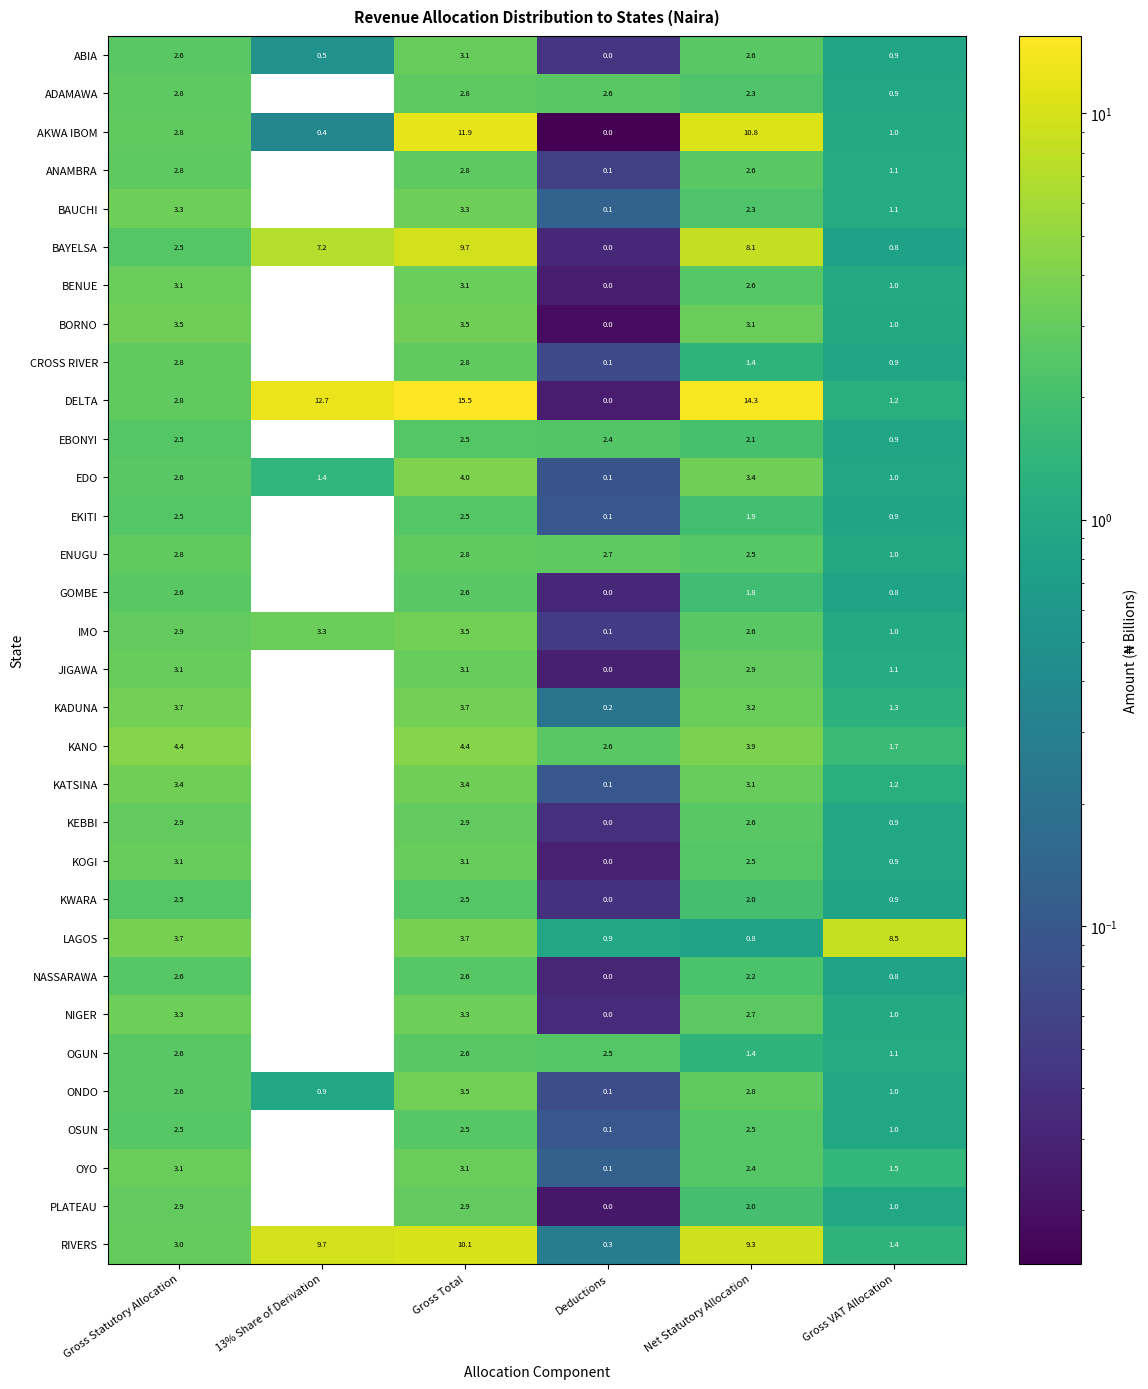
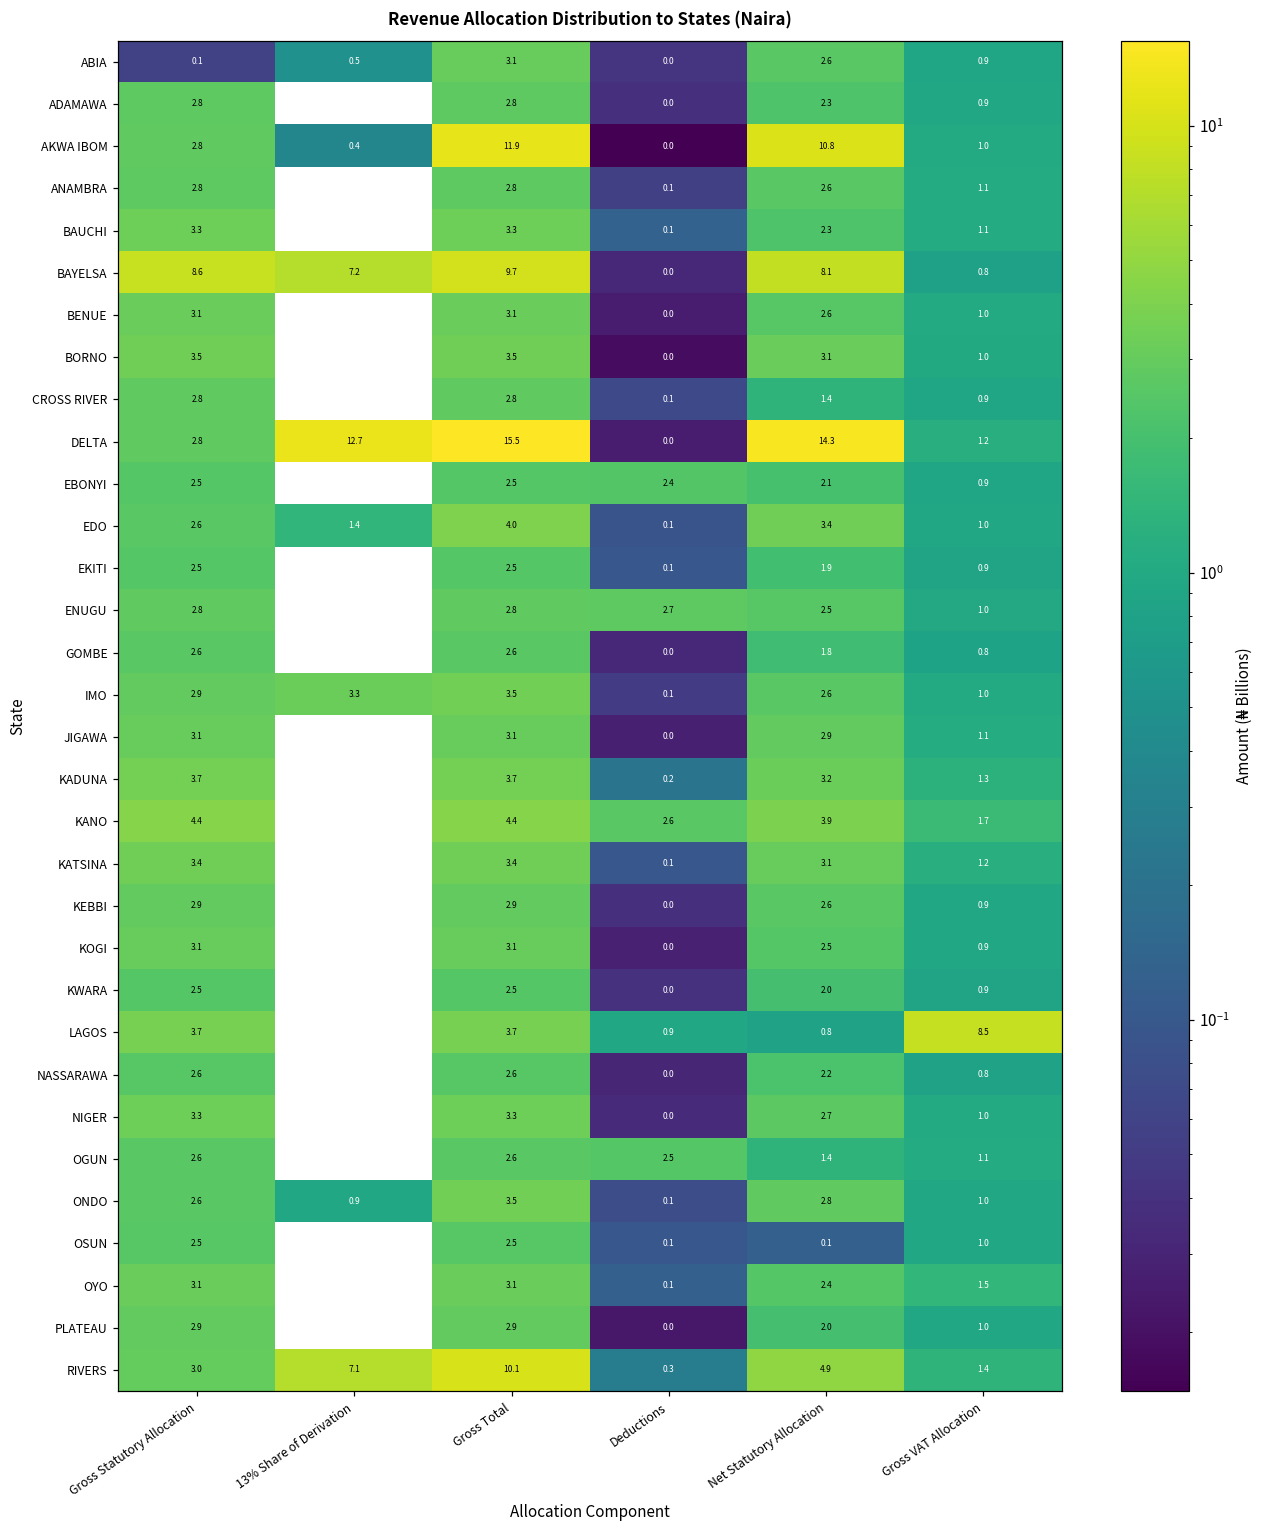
  {
    "ABIA": {
-     "Gross Statutory Allocation": 2.6,
+     "Gross Statutory Allocation": 0.1,
      "13% Share of Derivation": 0.5,
      "Gross Total": 3.1,
      "Deductions": 0.0,
      "Net Statutory Allocation": 2.6,
      "Gross VAT Allocation": 0.9
    },
    "ADAMAWA": {
      "Gross Statutory Allocation": 2.8,
      "Gross Total": 2.8,
-     "Deductions": 2.6,
+     "Deductions": 0.0,
      "Net Statutory Allocation": 2.3,
      "Gross VAT Allocation": 0.9
    },
    "AKWA IBOM": {
      "Gross Statutory Allocation": 2.8,
      "13% Share of Derivation": 0.4,
      "Gross Total": 11.9,
      "Deductions": 0.0,
      "Net Statutory Allocation": 10.8,
      "Gross VAT Allocation": 1.0
    },
    "ANAMBRA": {
      "Gross Statutory Allocation": 2.8,
      "Gross Total": 2.8,
      "Deductions": 0.1,
      "Net Statutory Allocation": 2.6,
      "Gross VAT Allocation": 1.1
    },
    "BAUCHI": {
      "Gross Statutory Allocation": 3.3,
      "Gross Total": 3.3,
      "Deductions": 0.1,
      "Net Statutory Allocation": 2.3,
      "Gross VAT Allocation": 1.1
    },
    "BAYELSA": {
-     "Gross Statutory Allocation": 2.5,
+     "Gross Statutory Allocation": 8.6,
      "13% Share of Derivation": 7.2,
      "Gross Total": 9.7,
      "Deductions": 0.0,
      "Net Statutory Allocation": 8.1,
      "Gross VAT Allocation": 0.8
    },
    "BENUE": {
      "Gross Statutory Allocation": 3.1,
      "Gross Total": 3.1,
      "Deductions": 0.0,
      "Net Statutory Allocation": 2.6,
      "Gross VAT Allocation": 1.0
    },
    "BORNO": {
      "Gross Statutory Allocation": 3.5,
      "Gross Total": 3.5,
      "Deductions": 0.0,
      "Net Statutory Allocation": 3.1,
      "Gross VAT Allocation": 1.0
    },
    "CROSS RIVER": {
      "Gross Statutory Allocation": 2.8,
      "Gross Total": 2.8,
      "Deductions": 0.1,
      "Net Statutory Allocation": 1.4,
      "Gross VAT Allocation": 0.9
    },
    "DELTA": {
      "Gross Statutory Allocation": 2.8,
      "13% Share of Derivation": 12.7,
      "Gross Total": 15.5,
      "Deductions": 0.0,
      "Net Statutory Allocation": 14.3,
      "Gross VAT Allocation": 1.2
    },
    "EBONYI": {
      "Gross Statutory Allocation": 2.5,
      "Gross Total": 2.5,
      "Deductions": 2.4,
      "Net Statutory Allocation": 2.1,
      "Gross VAT Allocation": 0.9
    },
    "EDO": {
      "Gross Statutory Allocation": 2.6,
      "13% Share of Derivation": 1.4,
      "Gross Total": 4.0,
      "Deductions": 0.1,
      "Net Statutory Allocation": 3.4,
      "Gross VAT Allocation": 1.0
    },
    "EKITI": {
      "Gross Statutory Allocation": 2.5,
      "Gross Total": 2.5,
      "Deductions": 0.1,
      "Net Statutory Allocation": 1.9,
      "Gross VAT Allocation": 0.9
    },
    "ENUGU": {
      "Gross Statutory Allocation": 2.8,
      "Gross Total": 2.8,
      "Deductions": 2.7,
      "Net Statutory Allocation": 2.5,
      "Gross VAT Allocation": 1.0
    },
    "GOMBE": {
      "Gross Statutory Allocation": 2.6,
      "Gross Total": 2.6,
      "Deductions": 0.0,
      "Net Statutory Allocation": 1.8,
      "Gross VAT Allocation": 0.8
    },
    "IMO": {
      "Gross Statutory Allocation": 2.9,
      "13% Share of Derivation": 3.3,
      "Gross Total": 3.5,
      "Deductions": 0.1,
      "Net Statutory Allocation": 2.6,
      "Gross VAT Allocation": 1.0
    },
    "JIGAWA": {
      "Gross Statutory Allocation": 3.1,
      "Gross Total": 3.1,
      "Deductions": 0.0,
      "Net Statutory Allocation": 2.9,
      "Gross VAT Allocation": 1.1
    },
    "KADUNA": {
      "Gross Statutory Allocation": 3.7,
      "Gross Total": 3.7,
      "Deductions": 0.2,
      "Net Statutory Allocation": 3.2,
      "Gross VAT Allocation": 1.3
    },
    "KANO": {
      "Gross Statutory Allocation": 4.4,
      "Gross Total": 4.4,
      "Deductions": 2.6,
      "Net Statutory Allocation": 3.9,
      "Gross VAT Allocation": 1.7
    },
    "KATSINA": {
      "Gross Statutory Allocation": 3.4,
      "Gross Total": 3.4,
      "Deductions": 0.1,
      "Net Statutory Allocation": 3.1,
      "Gross VAT Allocation": 1.2
    },
    "KEBBI": {
      "Gross Statutory Allocation": 2.9,
      "Gross Total": 2.9,
      "Deductions": 0.0,
      "Net Statutory Allocation": 2.6,
      "Gross VAT Allocation": 0.9
    },
    "KOGI": {
      "Gross Statutory Allocation": 3.1,
      "Gross Total": 3.1,
      "Deductions": 0.0,
      "Net Statutory Allocation": 2.5,
      "Gross VAT Allocation": 0.9
    },
    "KWARA": {
      "Gross Statutory Allocation": 2.5,
      "Gross Total": 2.5,
      "Deductions": 0.0,
      "Net Statutory Allocation": 2.0,
      "Gross VAT Allocation": 0.9
    },
    "LAGOS": {
      "Gross Statutory Allocation": 3.7,
      "Gross Total": 3.7,
      "Deductions": 0.9,
      "Net Statutory Allocation": 0.8,
      "Gross VAT Allocation": 8.5
    },
    "NASSARAWA": {
      "Gross Statutory Allocation": 2.6,
      "Gross Total": 2.6,
      "Deductions": 0.0,
      "Net Statutory Allocation": 2.2,
      "Gross VAT Allocation": 0.8
    },
    "NIGER": {
      "Gross Statutory Allocation": 3.3,
      "Gross Total": 3.3,
      "Deductions": 0.0,
      "Net Statutory Allocation": 2.7,
      "Gross VAT Allocation": 1.0
    },
    "OGUN": {
      "Gross Statutory Allocation": 2.6,
      "Gross Total": 2.6,
      "Deductions": 2.5,
      "Net Statutory Allocation": 1.4,
      "Gross VAT Allocation": 1.1
    },
    "ONDO": {
      "Gross Statutory Allocation": 2.6,
      "13% Share of Derivation": 0.9,
      "Gross Total": 3.5,
      "Deductions": 0.1,
      "Net Statutory Allocation": 2.8,
      "Gross VAT Allocation": 1.0
    },
    "OSUN": {
      "Gross Statutory Allocation": 2.5,
      "Gross Total": 2.5,
      "Deductions": 0.1,
-     "Net Statutory Allocation": 2.5,
+     "Net Statutory Allocation": 0.1,
      "Gross VAT Allocation": 1.0
    },
    "OYO": {
      "Gross Statutory Allocation": 3.1,
      "Gross Total": 3.1,
      "Deductions": 0.1,
      "Net Statutory Allocation": 2.4,
      "Gross VAT Allocation": 1.5
    },
    "PLATEAU": {
      "Gross Statutory Allocation": 2.9,
      "Gross Total": 2.9,
      "Deductions": 0.0,
      "Net Statutory Allocation": 2.0,
      "Gross VAT Allocation": 1.0
    },
    "RIVERS": {
      "Gross Statutory Allocation": 3.0,
-     "13% Share of Derivation": 9.7,
+     "13% Share of Derivation": 7.1,
      "Gross Total": 10.1,
      "Deductions": 0.3,
-     "Net Statutory Allocation": 9.3,
+     "Net Statutory Allocation": 4.9,
      "Gross VAT Allocation": 1.4
    }
  }
